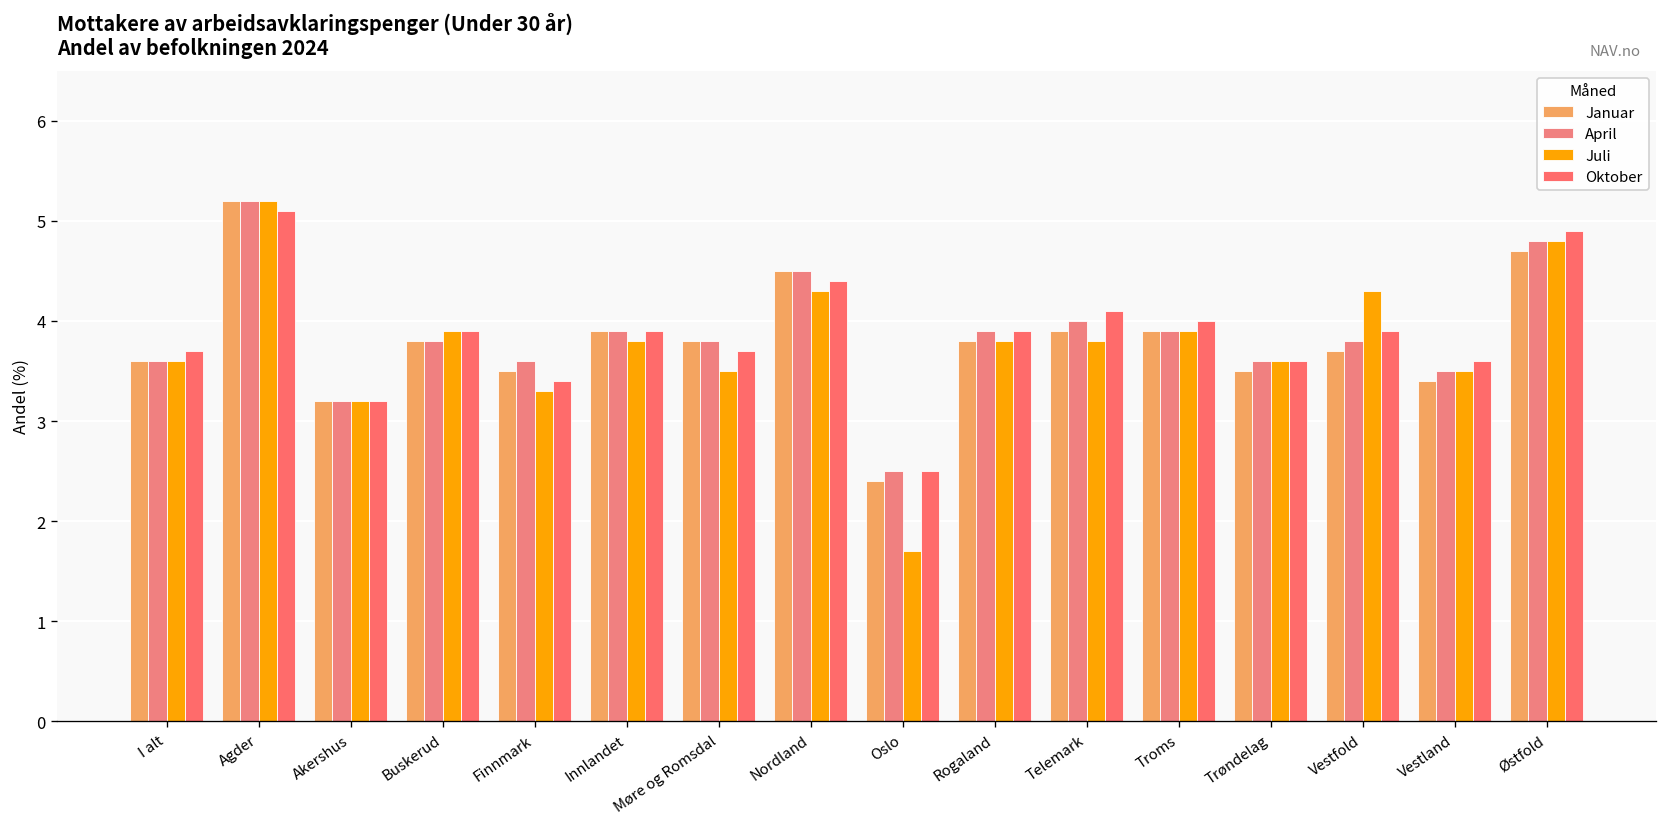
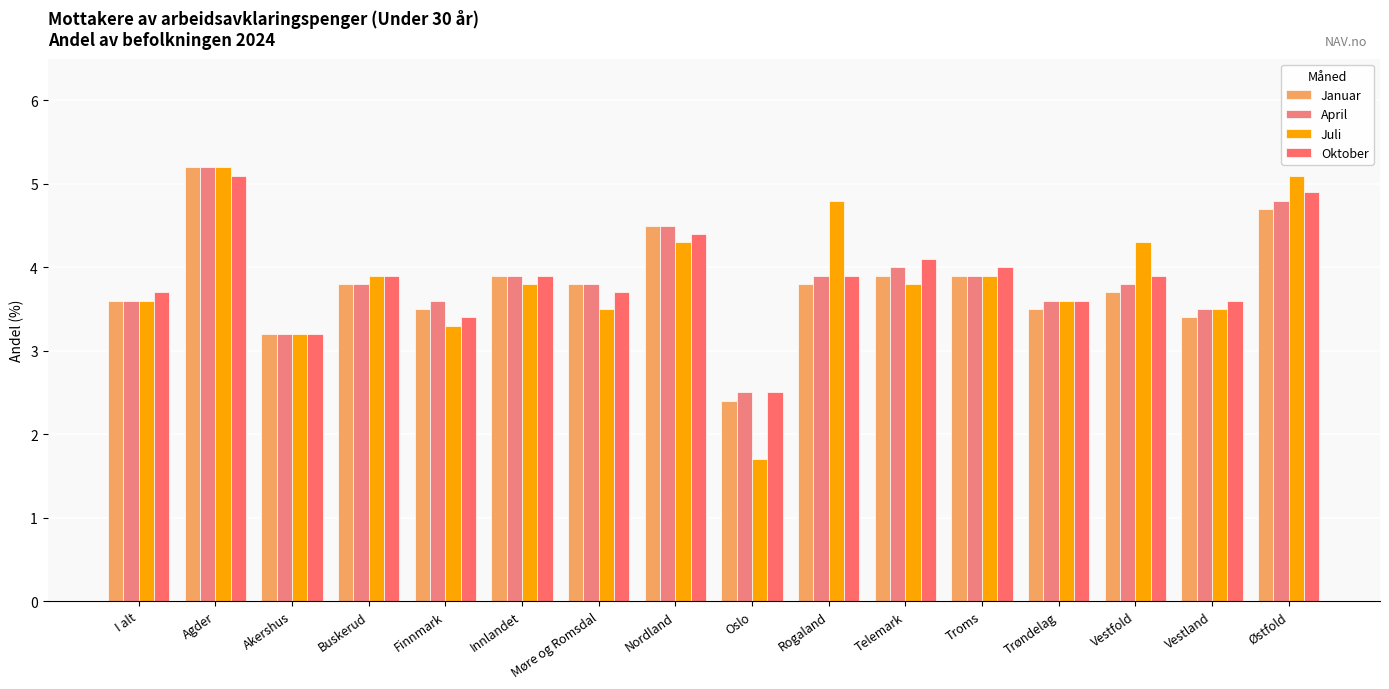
  {
    "Juli": {
      "I alt": 3.6,
      "Agder": 5.2,
      "Akershus": 3.2,
      "Buskerud": 3.9,
      "Finnmark": 3.3,
      "Innlandet": 3.8,
      "Møre og Romsdal": 3.5,
      "Nordland": 4.3,
      "Oslo": 1.7,
-     "Rogaland": 3.8,
+     "Rogaland": 4.8,
      "Telemark": 3.8,
      "Troms": 3.9,
      "Trøndelag": 3.6,
      "Vestfold": 4.3,
      "Vestland": 3.5,
-     "Østfold": 4.8
+     "Østfold": 5.1
    }
  }
